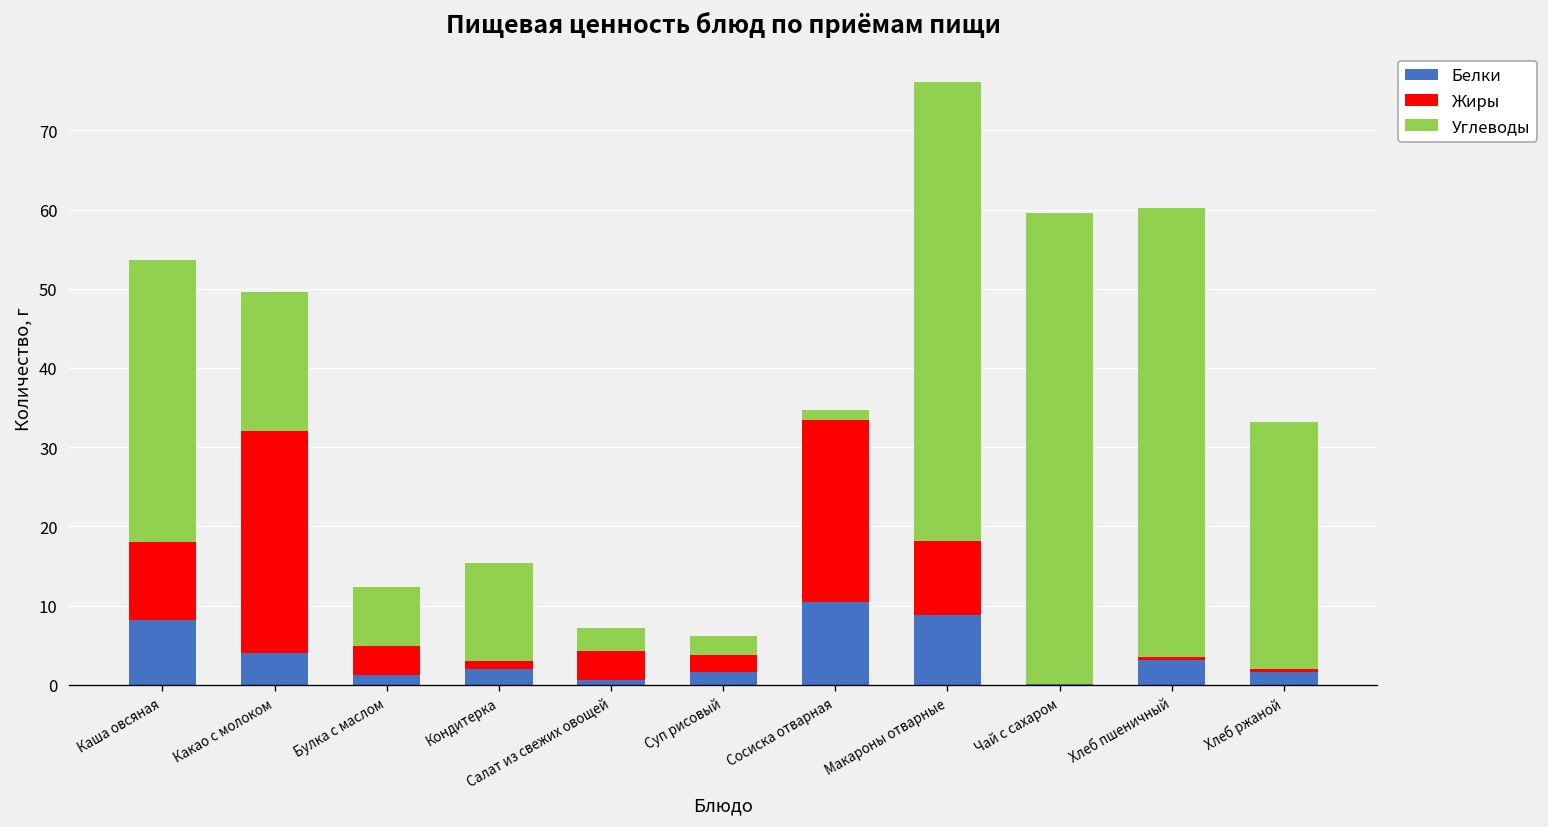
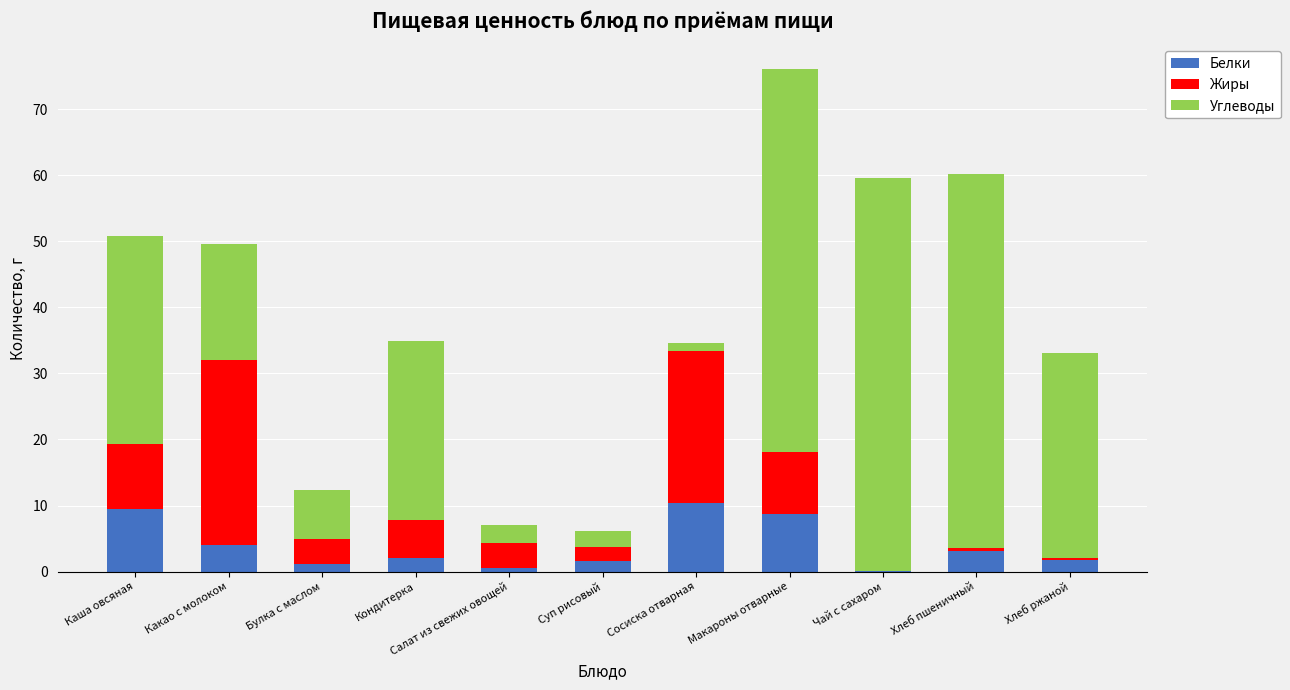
  {
    "Белки": {
-     "Каша овсяная": 8,
+     "Каша овсяная": 9,
      "Какао с молоком": 4,
      "Булка с маслом": 1,
      "Кондитерка": 2,
      "Салат из свежих овощей": 1,
      "Суп рисовый": 2,
      "Сосиска отварная": 10,
      "Макароны отварные": 9,
      "Хлеб пшеничный": 3,
      "Хлеб ржаной": 2
    },
    "Жиры": {
      "Каша овсяная": 10,
      "Какао с молоком": 28,
      "Булка с маслом": 4,
-     "Кондитерка": 1,
+     "Кондитерка": 6,
      "Салат из свежих овощей": 4,
      "Суп рисовый": 2,
      "Сосиска отварная": 23,
      "Макароны отварные": 9,
      "Хлеб пшеничный": 0
    },
    "Углеводы": {
-     "Каша овсяная": 36,
+     "Каша овсяная": 31,
      "Какао с молоком": 18,
      "Булка с маслом": 7,
-     "Кондитерка": 12,
+     "Кондитерка": 27,
      "Салат из свежих овощей": 3,
      "Суп рисовый": 2,
      "Сосиска отварная": 1,
      "Макароны отварные": 58,
      "Чай с сахаром": 60,
      "Хлеб пшеничный": 57,
      "Хлеб ржаной": 31
    }
  }
